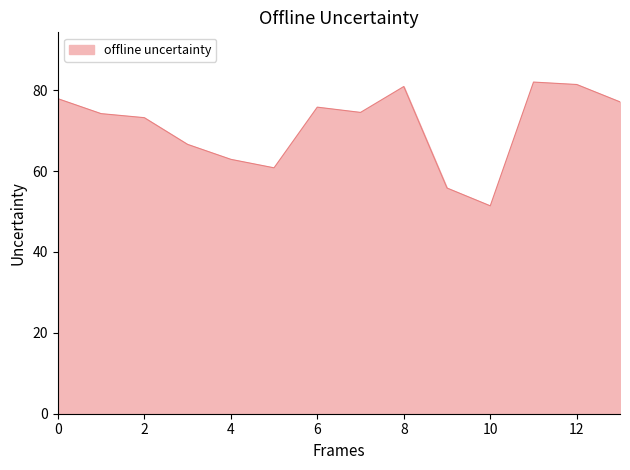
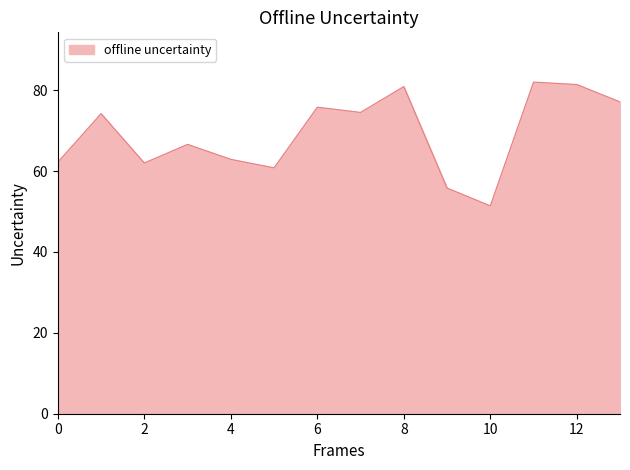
  {
-   "0": 78,
-   "2": 73,
+   "0": 62,
+   "2": 62,
    "4": 63,
    "6": 76,
    "8": 81,
    "10": 51,
    "12": 81
  }
